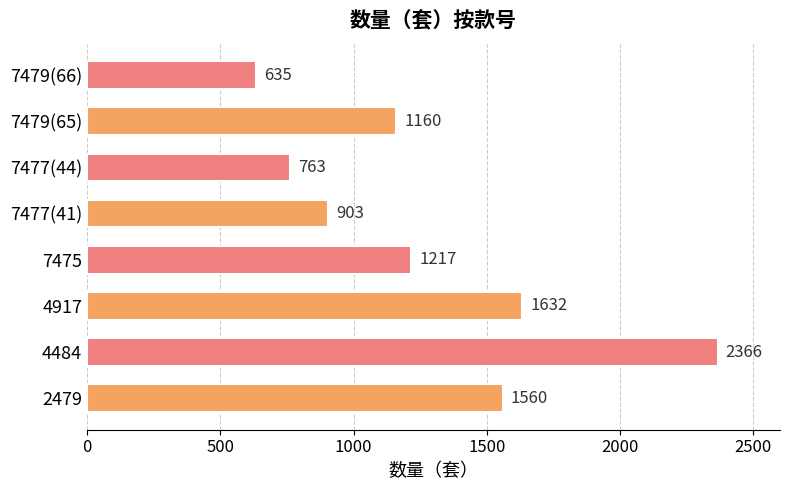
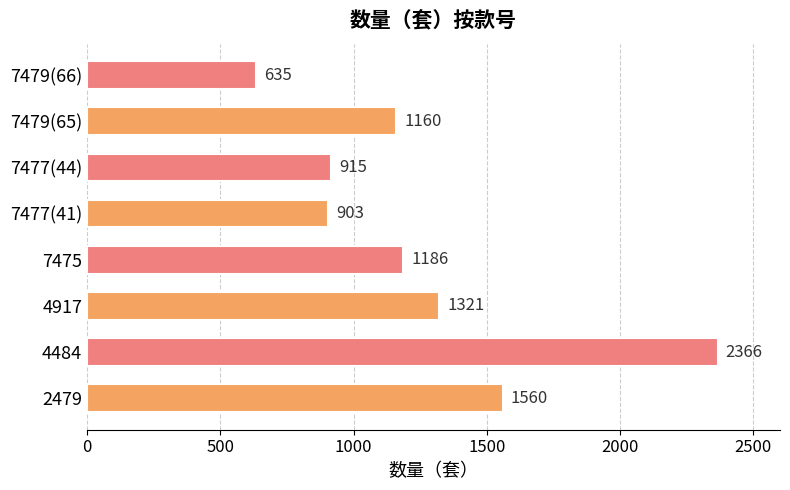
  {
    "7479(66)": 635,
    "7479(65)": 1160,
-   "7477(44)": 763,
+   "7477(44)": 915,
    "7477(41)": 903,
-   "7475": 1217,
-   "4917": 1632,
+   "7475": 1186,
+   "4917": 1321,
    "4484": 2366,
    "2479": 1560
  }
